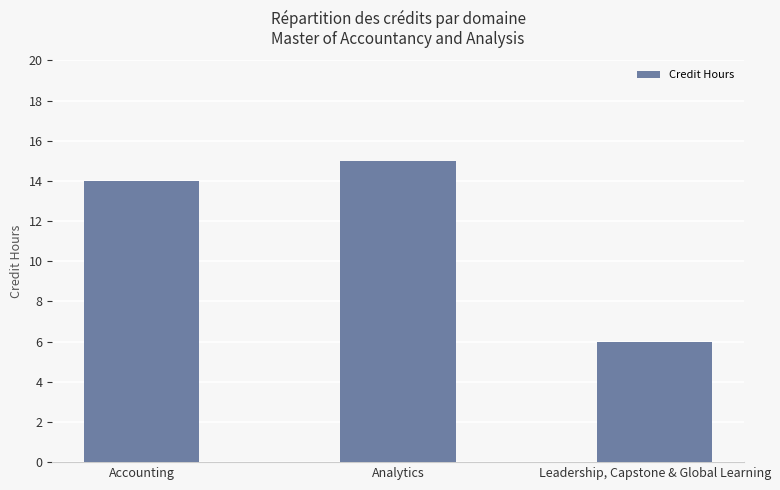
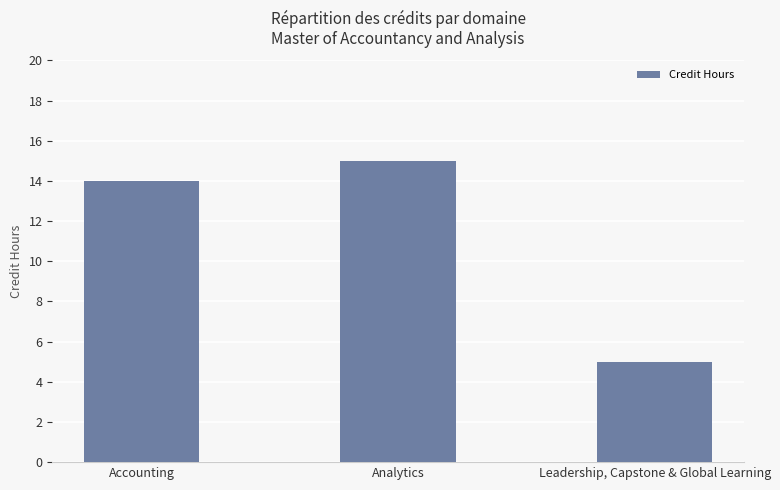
  {
    "Accounting": 14,
    "Analytics": 15,
-   "Leadership, Capstone & Global Learning": 6
+   "Leadership, Capstone & Global Learning": 5
  }
